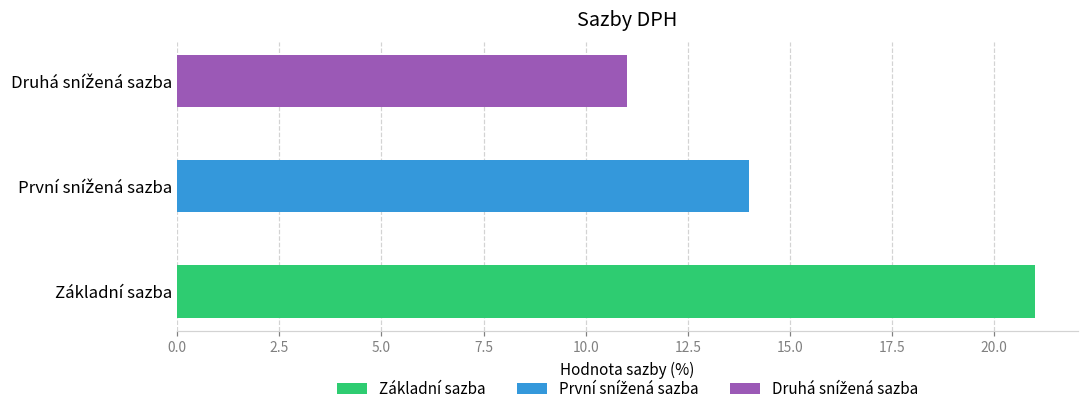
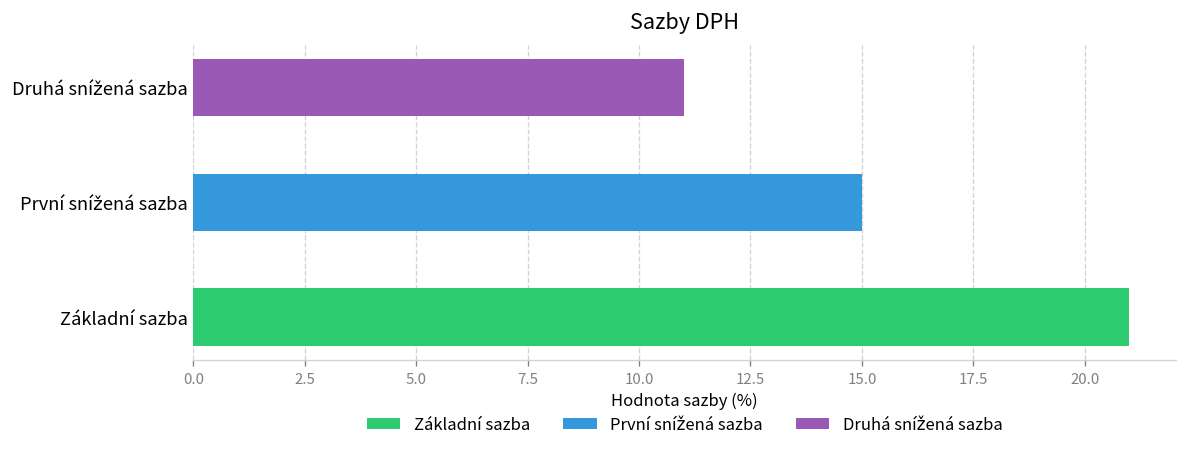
  {
    "Druhá snížená sazba": 11,
-   "První snížená sazba": 14,
+   "První snížená sazba": 15,
    "Základní sazba": 21
  }
